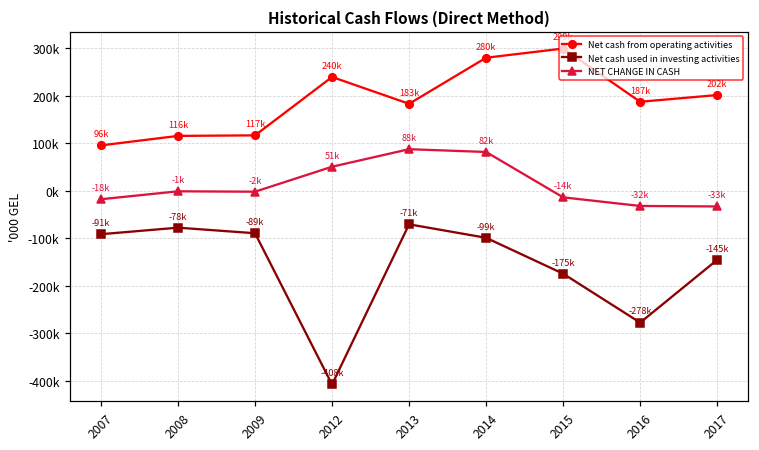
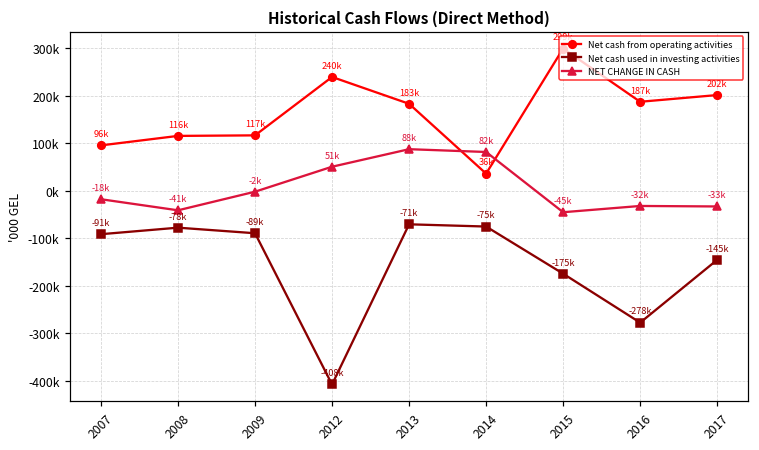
  {
    "Net cash from operating activities": {
      "2007": "96k",
      "2008": "116k",
      "2009": "117k",
      "2012": "240k",
      "2013": "183k",
-     "2014": "280k",
+     "2014": "36k",
      "2016": "187k"
    },
    "Net cash used in investing activities": {
      "2007": "-91k",
      "2009": "-89k",
      "2012": "-408k",
      "2013": "-71k",
-     "2014": "-99k",
+     "2014": "-75k",
      "2015": "-175k",
      "2016": "-278k",
      "2017": "-145k"
    },
    "NET CHANGE IN CASH": {
      "2007": "-18k",
-     "2008": "-1k",
+     "2008": "-41k",
      "2009": "-2k",
      "2012": "51k",
      "2013": "88k",
      "2014": "82k",
-     "2015": "-14k",
+     "2015": "-45k",
      "2016": "-32k",
      "2017": "-33k"
    }
  }
